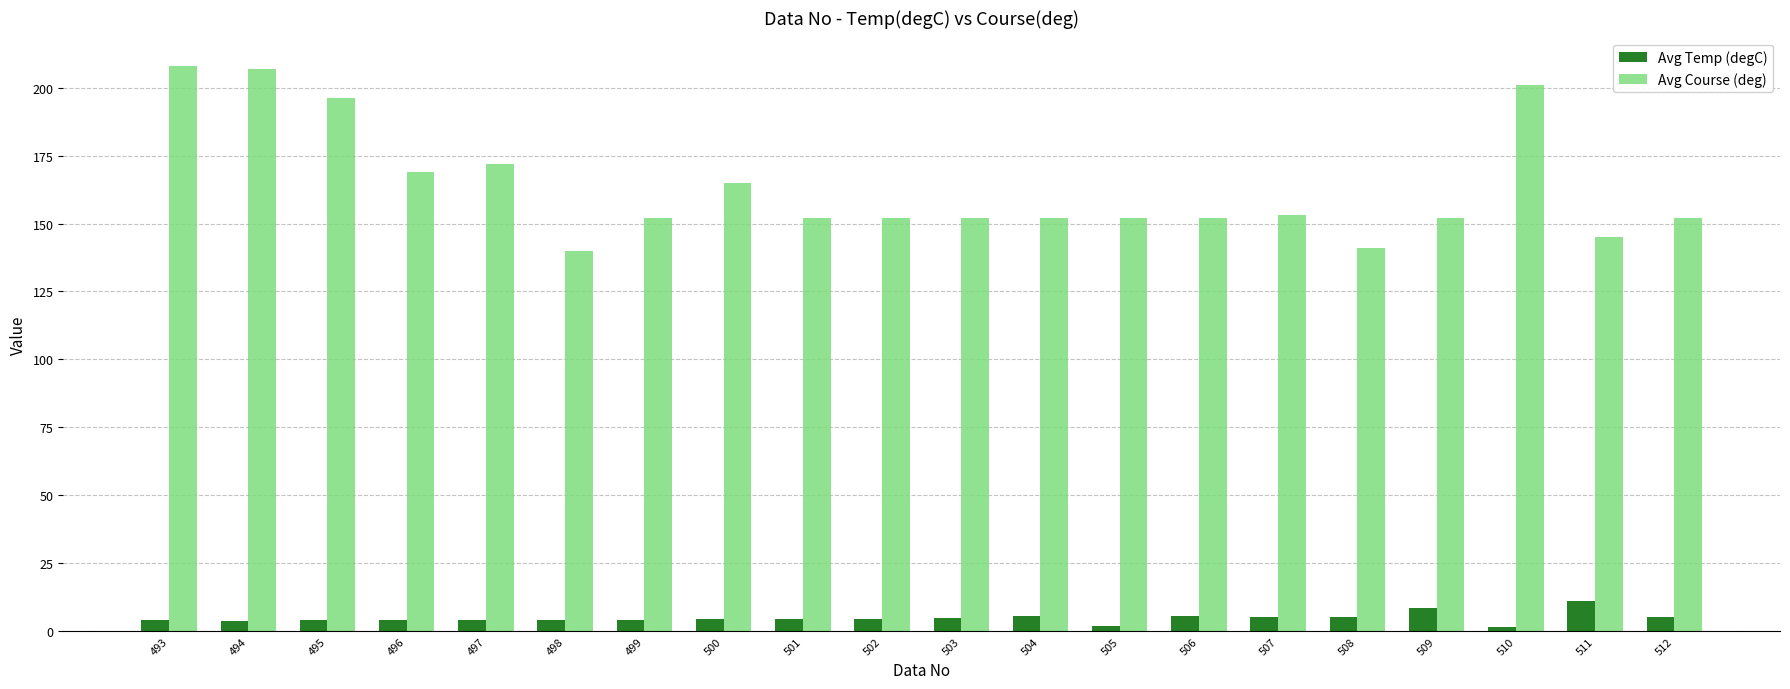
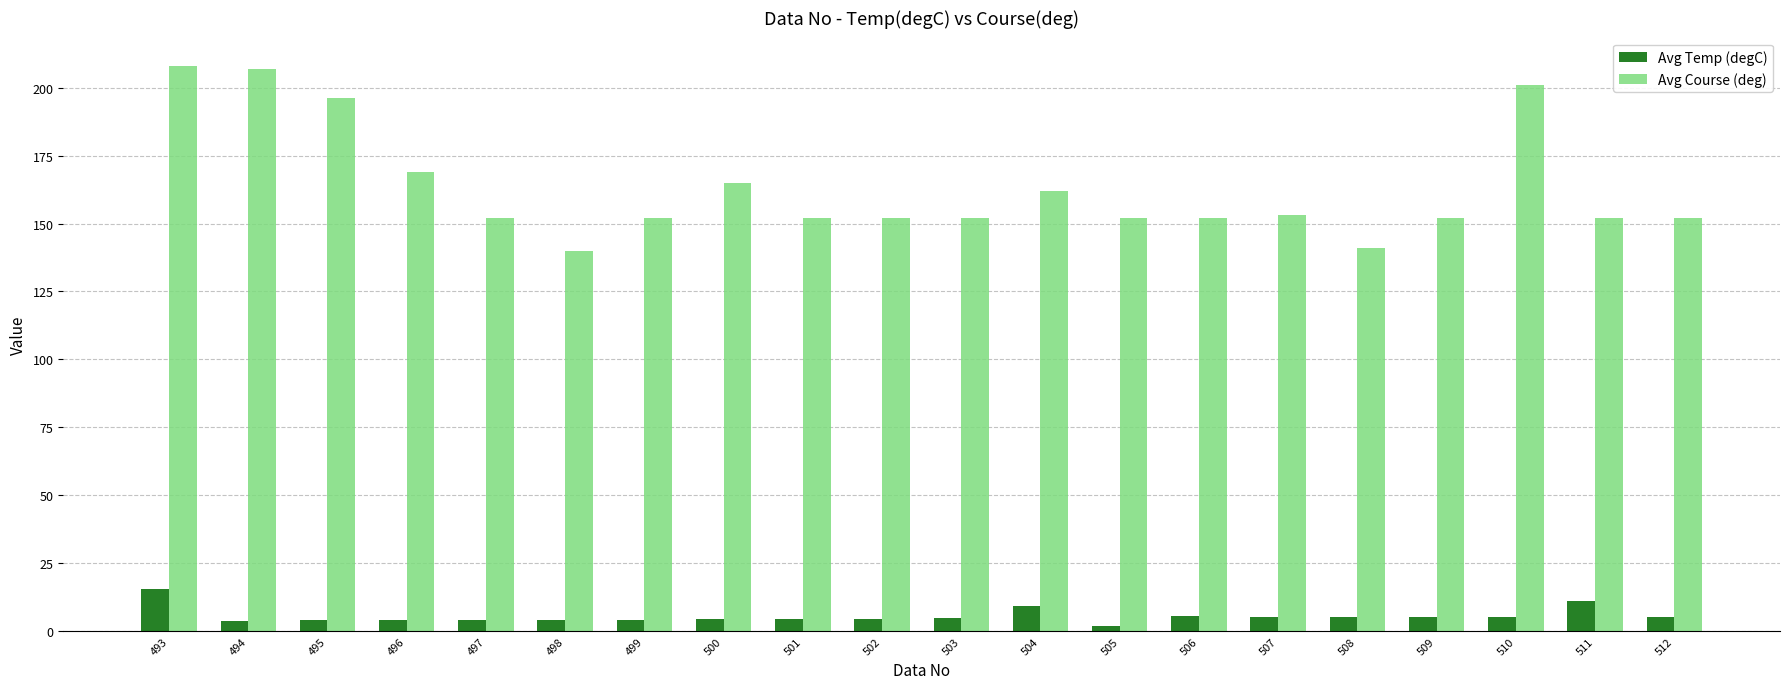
  {
    "Avg Temp (degC)": {
-     "493": 4,
+     "493": 15,
      "494": 4,
      "495": 4,
      "496": 4,
      "497": 4,
      "498": 4,
      "499": 4,
      "500": 4,
      "501": 5,
      "502": 5,
      "503": 5,
-     "504": 5,
+     "504": 9,
      "505": 2,
      "506": 5,
      "507": 5,
      "508": 5,
-     "509": 9,
-     "510": 2,
+     "509": 5,
+     "510": 5,
      "511": 11,
      "512": 5
    },
    "Avg Course (deg)": {
      "493": 208,
      "494": 207,
      "495": 196,
      "496": 169,
-     "497": 172,
+     "497": 152,
      "498": 140,
      "499": 152,
      "500": 165,
      "501": 152,
      "502": 152,
      "503": 152,
-     "504": 152,
+     "504": 162,
      "505": 152,
      "506": 152,
      "507": 153,
      "508": 141,
      "509": 152,
      "510": 201,
-     "511": 145,
+     "511": 152,
      "512": 152
    }
  }
